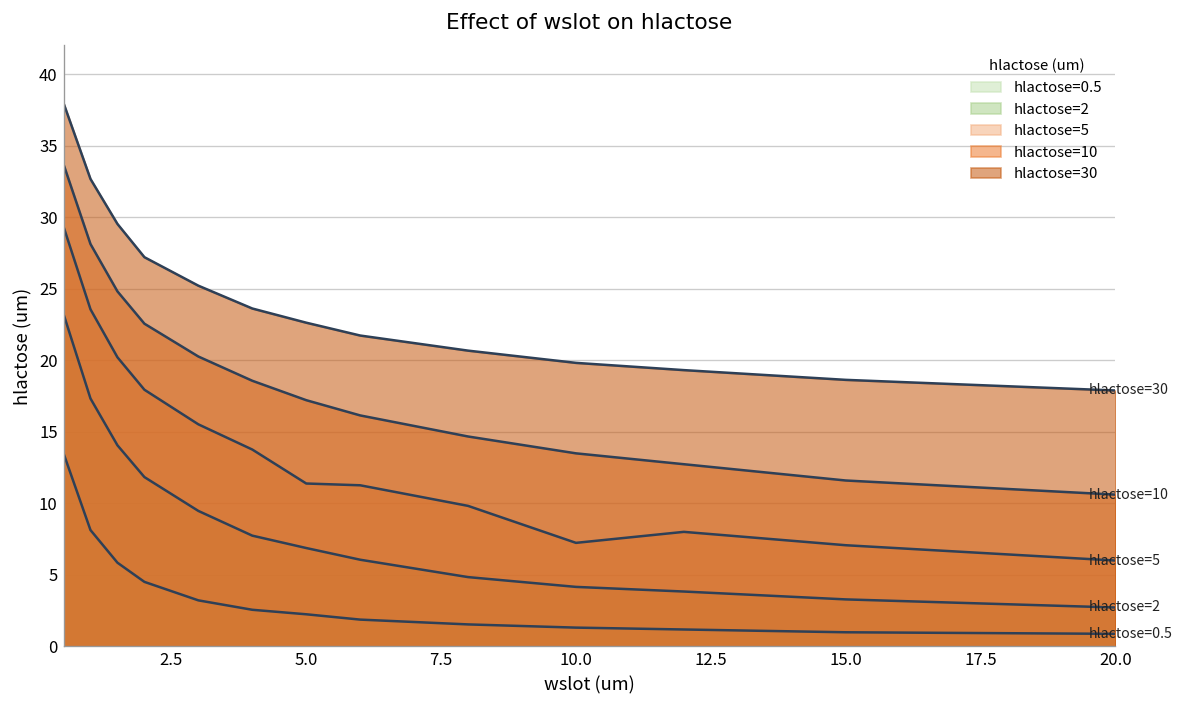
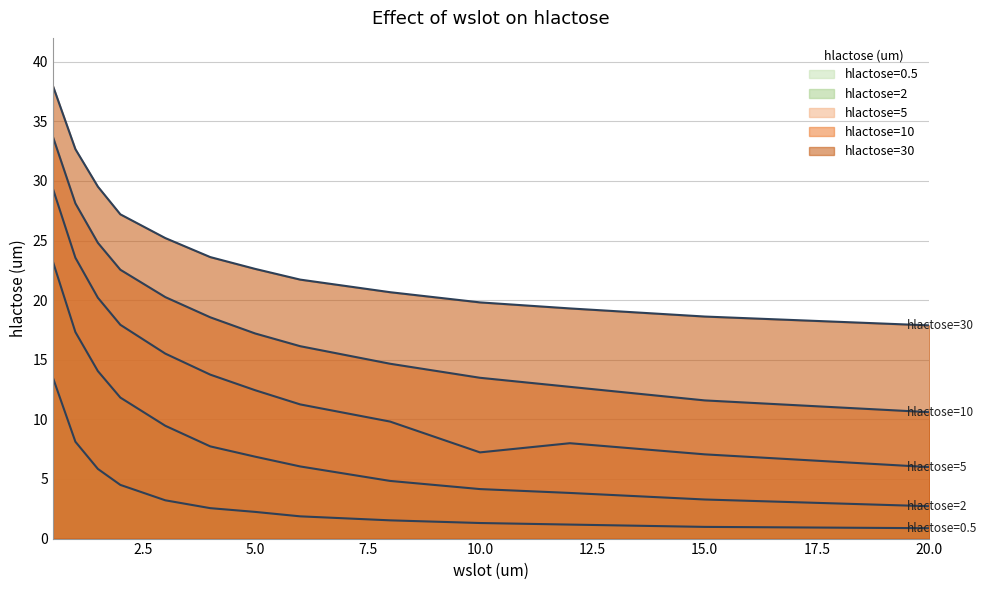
  {
    "hlactose=5": {
-     "5.0": 11.4,
+     "5.0": 12.4,
      "10.0": 7.2,
      "15.0": 7.1
    }
  }
